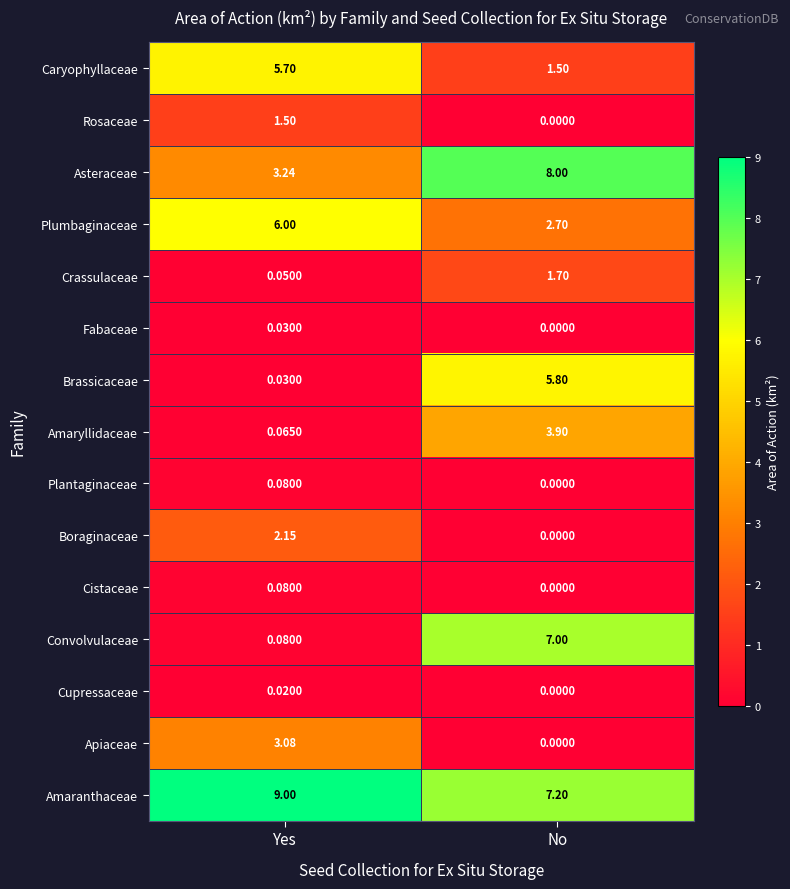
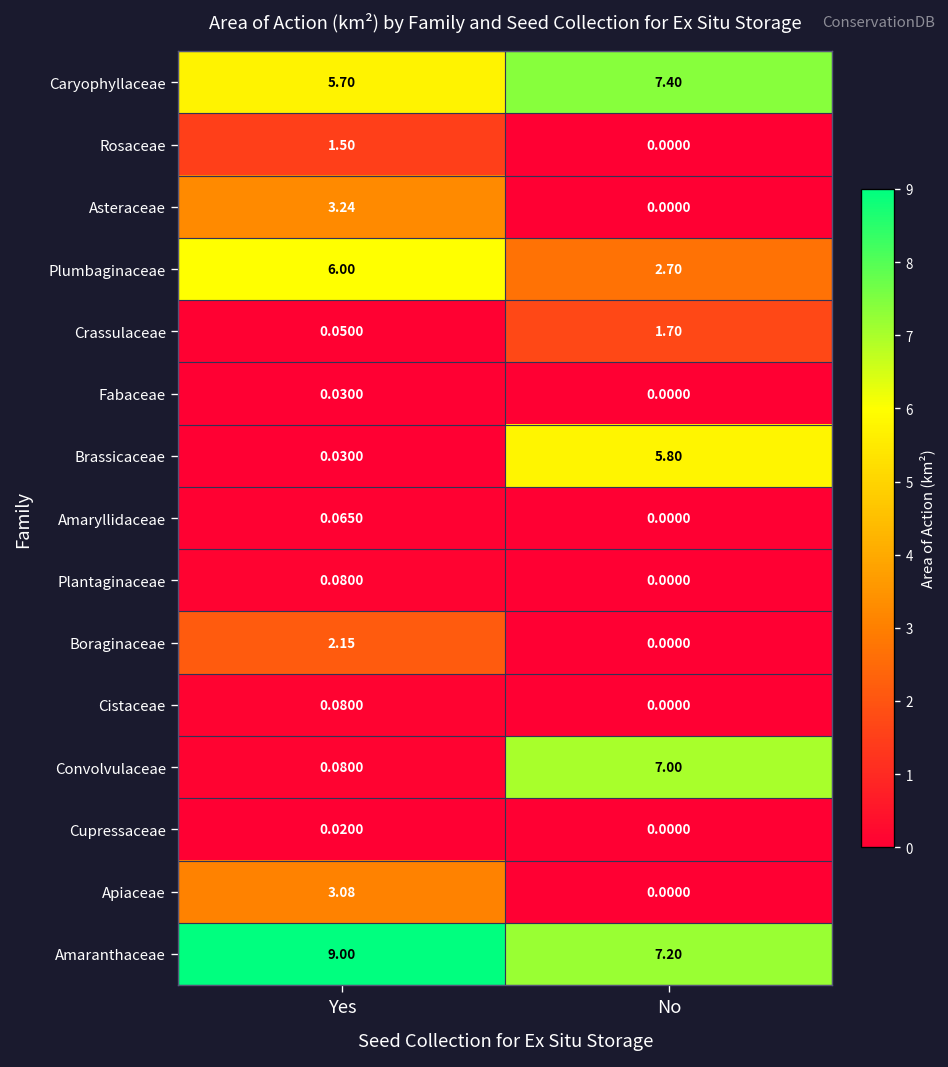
  {
    "Caryophyllaceae": {
      "Yes": 5.70,
-     "No": 1.50
+     "No": 7.40
    },
    "Rosaceae": {
      "Yes": 1.50,
      "No": 0.0000
    },
    "Asteraceae": {
      "Yes": 3.24,
-     "No": 8.00
+     "No": 0.0000
    },
    "Plumbaginaceae": {
      "Yes": 6.00,
      "No": 2.70
    },
    "Crassulaceae": {
      "Yes": 0.0500,
      "No": 1.70
    },
    "Fabaceae": {
      "Yes": 0.0300,
      "No": 0.0000
    },
    "Brassicaceae": {
      "Yes": 0.0300,
      "No": 5.80
    },
    "Amaryllidaceae": {
      "Yes": 0.0650,
-     "No": 3.90
+     "No": 0.0000
    },
    "Plantaginaceae": {
      "Yes": 0.0800,
      "No": 0.0000
    },
    "Boraginaceae": {
      "Yes": 2.15,
      "No": 0.0000
    },
    "Cistaceae": {
      "Yes": 0.0800,
      "No": 0.0000
    },
    "Convolvulaceae": {
      "Yes": 0.0800,
      "No": 7.00
    },
    "Cupressaceae": {
      "Yes": 0.0200,
      "No": 0.0000
    },
    "Apiaceae": {
      "Yes": 3.08,
      "No": 0.0000
    },
    "Amaranthaceae": {
      "Yes": 9.00,
      "No": 7.20
    }
  }
